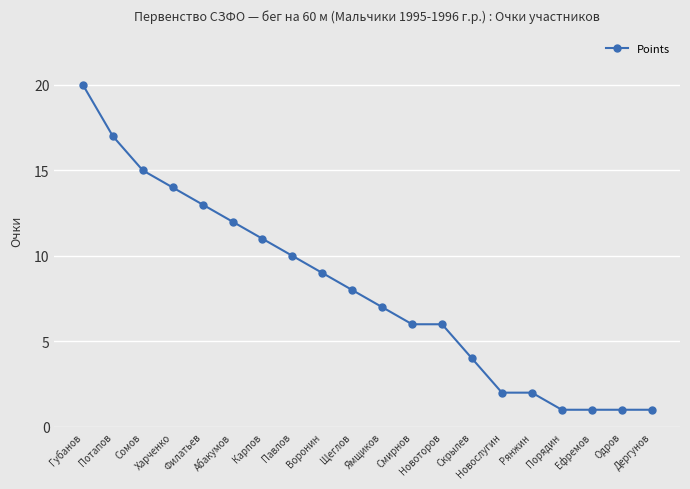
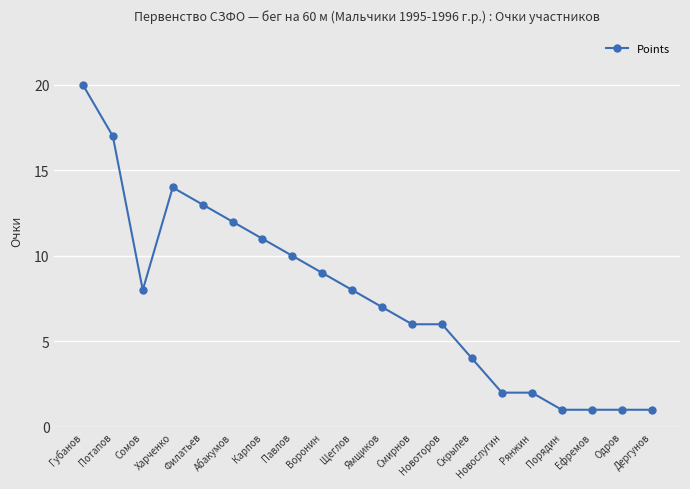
  {
    "Губанов": 20,
    "Потапов": 17,
-   "Сомов": 15,
+   "Сомов": 8,
    "Харченко": 14,
    "Филатьев": 13,
    "Абакумов": 12,
    "Карпов": 11,
    "Павлов": 10,
    "Воронин": 9,
    "Щеглов": 8,
    "Ямщиков": 7,
    "Смирнов": 6,
    "Новоторов": 6,
    "Скрылев": 4,
    "Новослугин": 2,
    "Рянжин": 2,
    "Порядин": 1,
    "Ефремов": 1,
    "Одров": 1,
    "Дергунов": 1
  }
